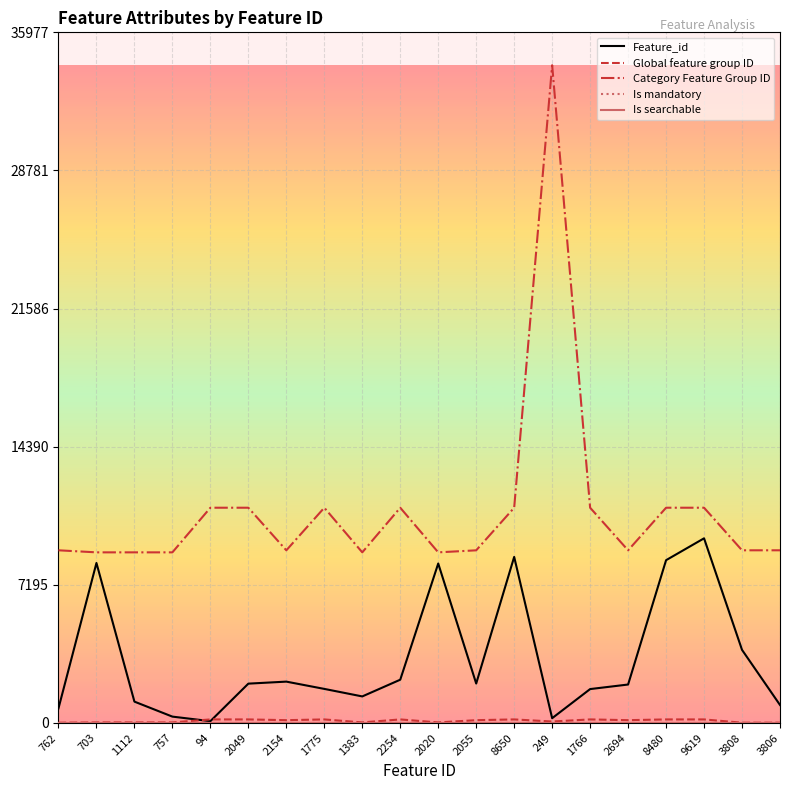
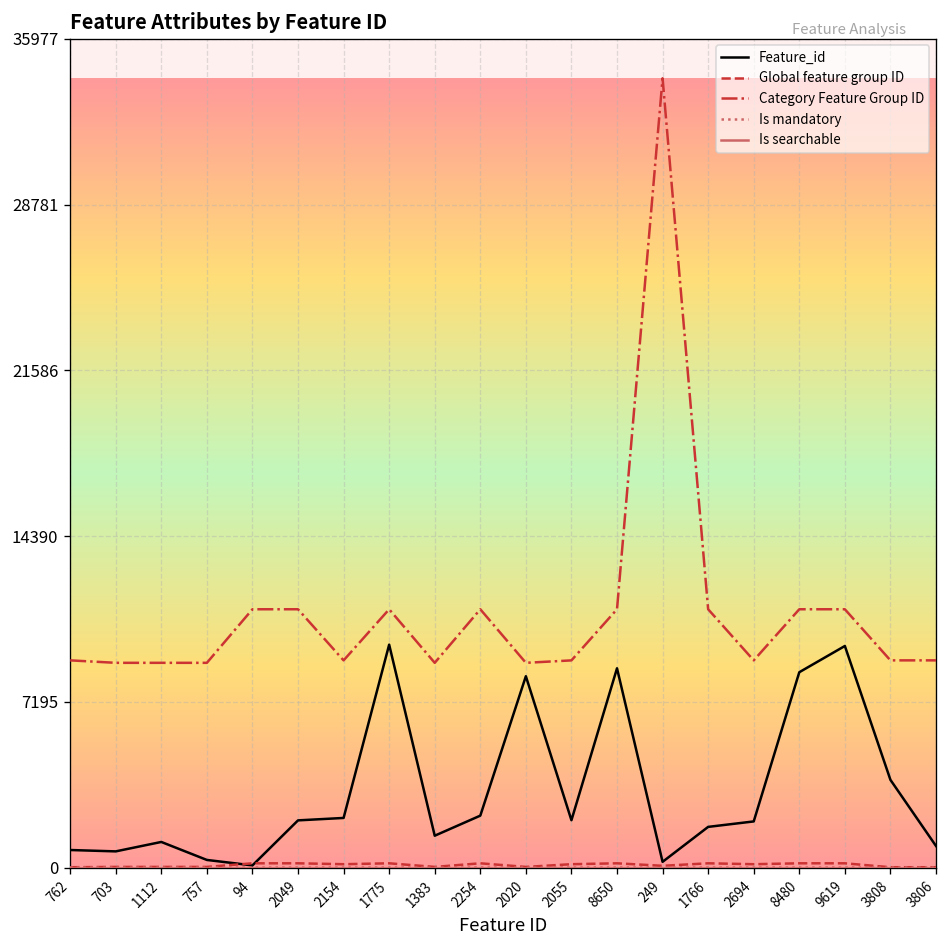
  {
    "Feature_id": {
      "762": 800,
-     "703": 8300,
+     "703": 700,
      "1112": 1100,
      "757": 300,
      "2049": 2000,
      "2154": 2200,
-     "1775": 1800,
+     "1775": 9700,
      "1383": 1400,
      "2254": 2300,
      "2020": 8300,
      "2055": 2100,
      "8650": 8700,
      "249": 200,
      "1766": 1800,
      "2694": 2000,
      "8480": 8500,
      "9619": 9600,
      "3808": 3800,
      "3806": 900
    },
    "Is searchable": {
      "2049": 0,
      "2154": 0,
      "1775": 0,
      "2254": 0,
      "2055": 0,
      "8650": 0,
      "1766": 0,
      "2694": 0,
      "8480": 0,
      "9619": 0
    }
  }
